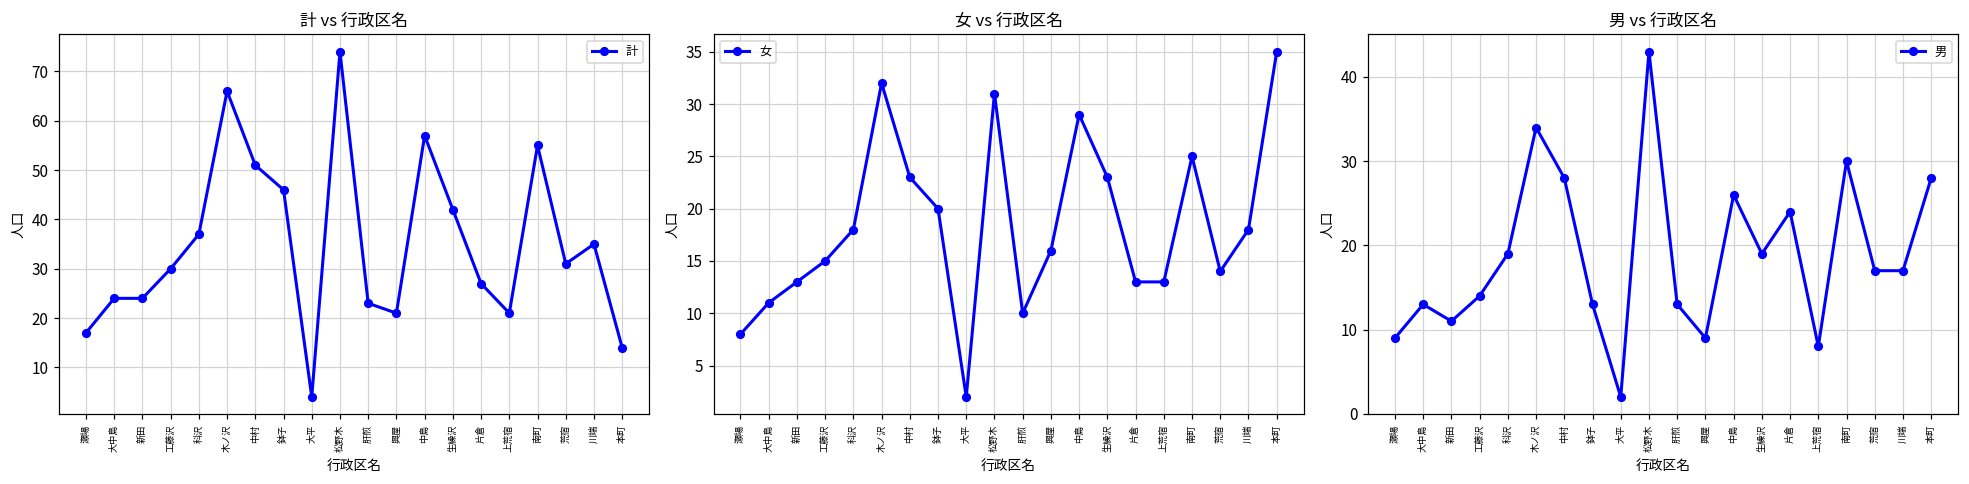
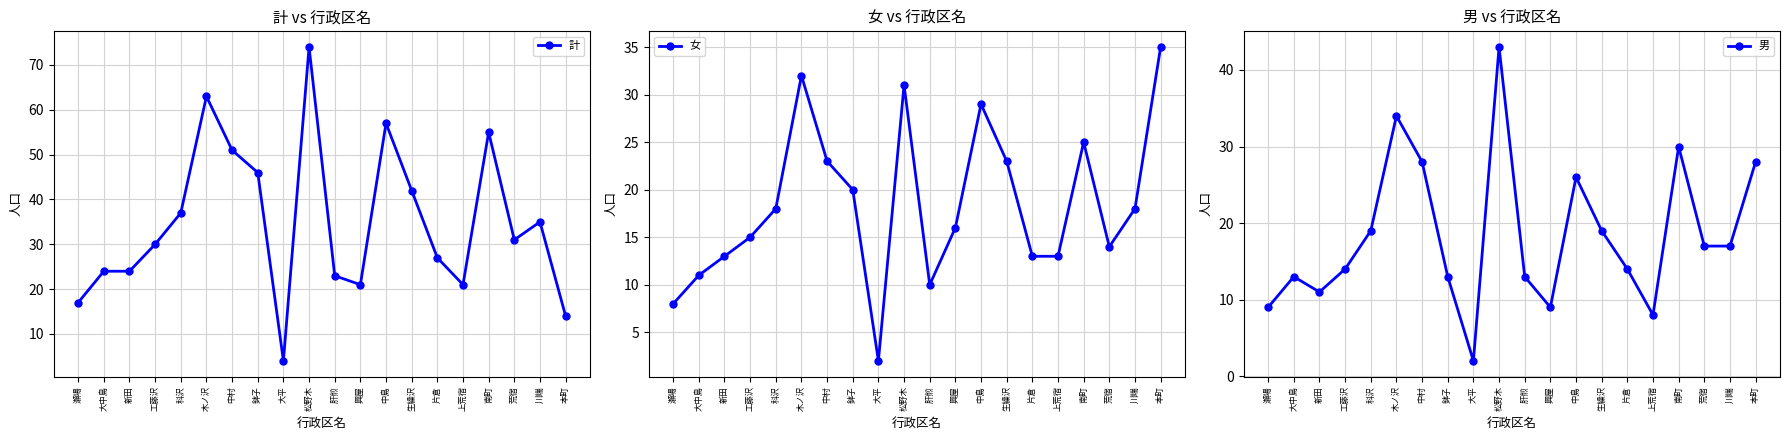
  {
    "計 vs 行政区名": {
      "瀬場": 17,
      "大中島": 24,
      "新田": 24,
      "工藤沢": 30,
      "科沢": 37,
-     "木ノ沢": 66,
+     "木ノ沢": 63,
      "中村": 51,
      "鉢子": 46,
      "大平": 4,
      "松野木": 74,
      "肝煎": 23,
      "興屋": 21,
      "中島": 57,
      "生繰沢": 42,
      "片倉": 27,
      "上荒宿": 21,
      "南町": 55,
      "荒宿": 31,
      "川端": 35,
      "本町": 14
    },
    "女 vs 行政区名": {
      "瀬場": 8,
      "大中島": 11,
      "新田": 13,
      "工藤沢": 15,
      "科沢": 18,
      "木ノ沢": 32,
      "中村": 23,
      "鉢子": 20,
      "大平": 2,
      "松野木": 31,
      "肝煎": 10,
      "興屋": 16,
      "中島": 29,
      "生繰沢": 23,
      "片倉": 13,
      "上荒宿": 13,
      "南町": 25,
      "荒宿": 14,
      "川端": 18,
      "本町": 35
    },
    "男 vs 行政区名": {
      "瀬場": 9,
      "大中島": 13,
      "新田": 11,
      "工藤沢": 14,
      "科沢": 19,
      "木ノ沢": 34,
      "中村": 28,
      "鉢子": 13,
      "大平": 2,
      "松野木": 43,
      "肝煎": 13,
      "興屋": 9,
      "中島": 26,
      "生繰沢": 19,
-     "片倉": 24,
+     "片倉": 14,
      "上荒宿": 8,
      "南町": 30,
      "荒宿": 17,
      "川端": 17,
      "本町": 28
    }
  }
